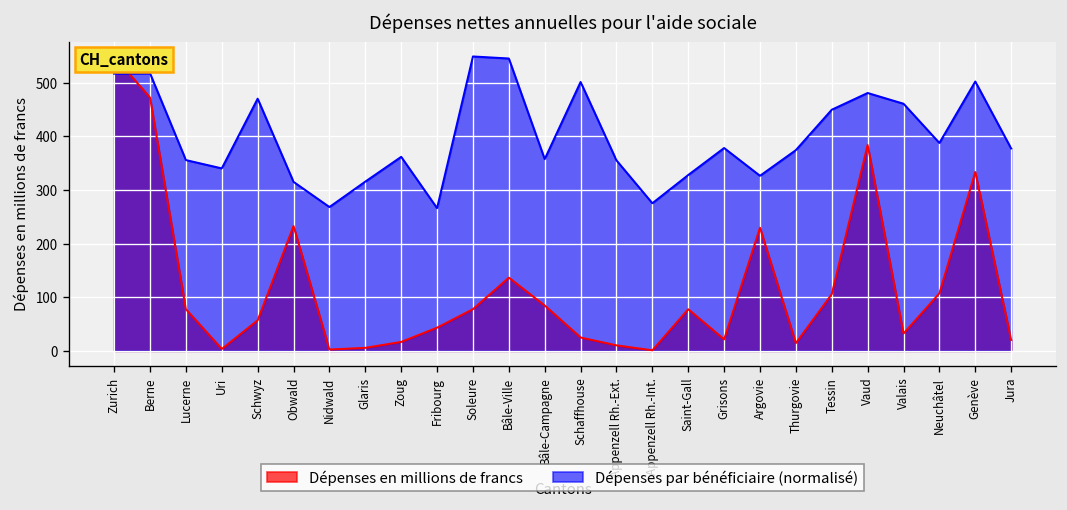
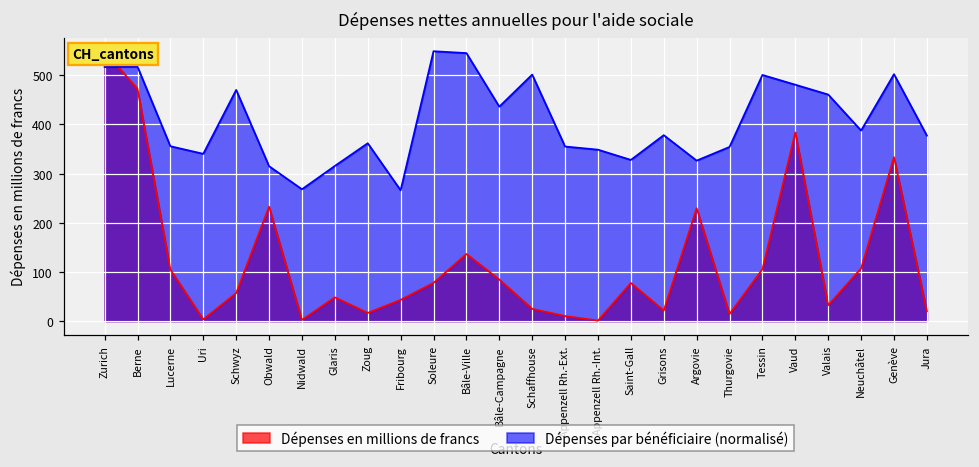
  {
    "Dépenses en millions de francs": {
      "Berne": 470,
-     "Lucerne": 80,
+     "Lucerne": 100,
      "Uri": 0,
      "Schwyz": 60,
      "Obwald": 230,
      "Nidwald": 0,
-     "Glaris": 10,
+     "Glaris": 50,
      "Zoug": 20,
      "Fribourg": 40,
      "Soleure": 80,
      "Bâle-Ville": 140,
      "Bâle-Campagne": 80,
      "Schaffhouse": 20,
      "Appenzell Rh.-Ext.": 10,
      "Appenzell Rh.-Int.": 0,
      "Saint-Gall": 80,
      "Grisons": 20,
      "Argovie": 230,
      "Thurgovie": 10,
      "Tessin": 110,
      "Vaud": 380,
      "Valais": 30,
      "Neuchâtel": 110,
      "Genève": 330,
      "Jura": 20
    },
    "Dépenses par bénéficiaire (normalisé)": {
      "Zurich": 520,
      "Berne": 520,
      "Lucerne": 360,
      "Uri": 340,
      "Schwyz": 470,
      "Obwald": 310,
      "Nidwald": 270,
      "Glaris": 320,
      "Zoug": 360,
      "Fribourg": 270,
      "Soleure": 550,
      "Bâle-Ville": 540,
-     "Bâle-Campagne": 360,
+     "Bâle-Campagne": 440,
      "Schaffhouse": 500,
      "Appenzell Rh.-Ext.": 350,
-     "Appenzell Rh.-Int.": 280,
+     "Appenzell Rh.-Int.": 350,
      "Saint-Gall": 330,
      "Grisons": 380,
      "Argovie": 330,
-     "Thurgovie": 370,
-     "Tessin": 450,
+     "Thurgovie": 350,
+     "Tessin": 500,
      "Vaud": 480,
      "Valais": 460,
      "Neuchâtel": 390,
      "Genève": 500,
      "Jura": 380
    }
  }
